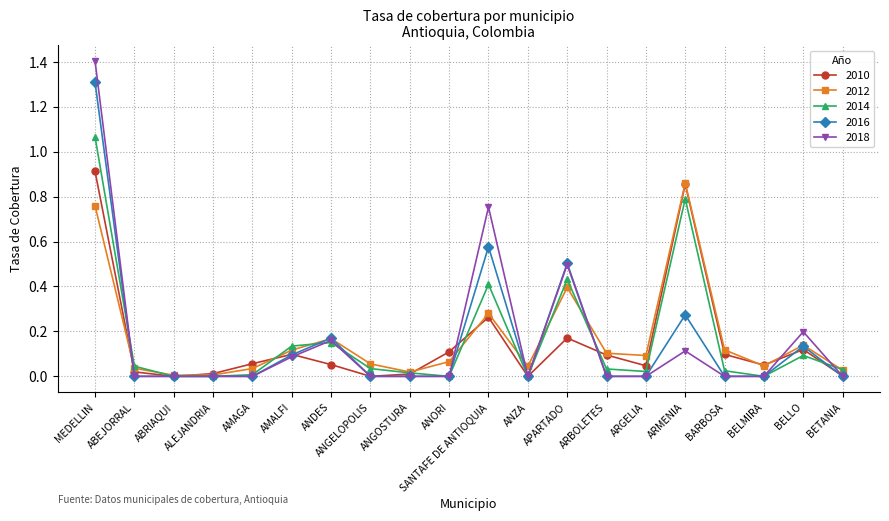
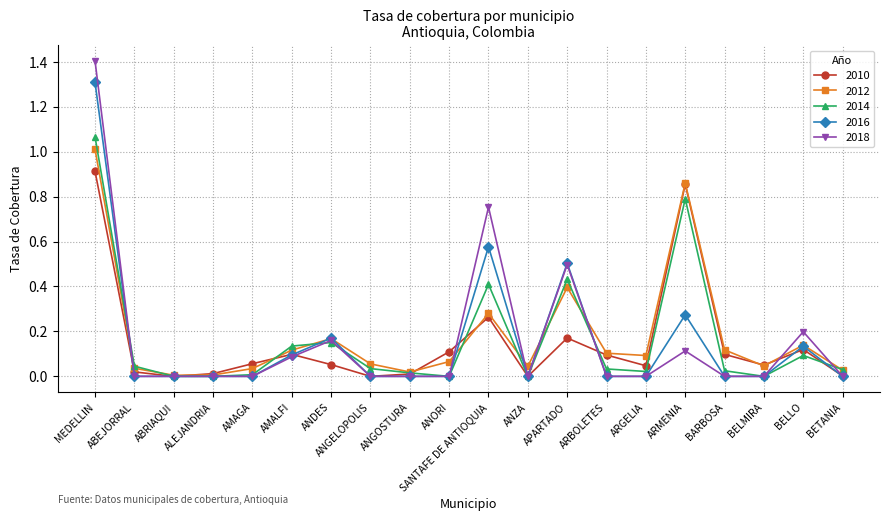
  {
    "2010": {
      "MEDELLIN": 0.91,
      "ABEJORRAL": 0.02,
      "AMAGA": 0.06,
      "ANDES": 0.05,
      "ANORI": 0.11,
      "SANTAFE DE ANTIOQUIA": 0.26,
      "APARTADO": 0.17,
      "ARGELIA": 0.05,
      "BARBOSA": 0.10,
      "BELLO": 0.12
    },
    "2012": {
-     "MEDELLIN": 0.76,
+     "MEDELLIN": 1.01,
      "AMAGA": 0.03,
      "AMALFI": 0.12,
      "ANGELOPOLIS": 0.06,
      "ANORI": 0.07,
      "SANTAFE DE ANTIOQUIA": 0.28,
      "ANZA": 0.04,
      "APARTADO": 0.40,
      "ARGELIA": 0.09,
      "BARBOSA": 0.12
    },
    "2014": {
      "MEDELLIN": 1.07,
      "AMALFI": 0.13,
      "ANGELOPOLIS": 0.03,
      "SANTAFE DE ANTIOQUIA": 0.41,
      "APARTADO": 0.43,
      "ARBOLETES": 0.03,
      "ARGELIA": 0.02,
      "ARMENIA": 0.79,
      "BARBOSA": 0.02,
      "BELLO": 0.09
    },
    "2016": {
      "MEDELLIN": 1.31,
      "SANTAFE DE ANTIOQUIA": 0.58,
      "ARMENIA": 0.27
    },
    "2018": {
      "MEDELLIN": 1.40,
      "SANTAFE DE ANTIOQUIA": 0.75,
      "ARMENIA": 0.11,
      "BELLO": 0.20
    }
  }
